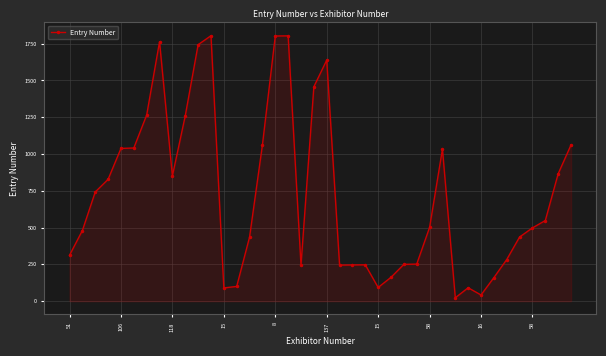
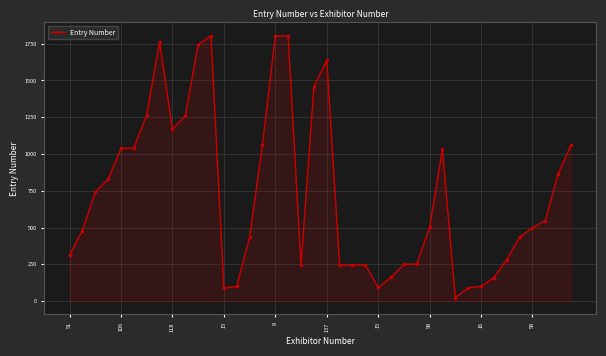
  {
    "51": 310,
    "106": 1040,
-   "118": 850,
+   "118": 1170,
    "8": 1800,
    "137": 1640,
-   "16": 40
+   "16": 100
  }
